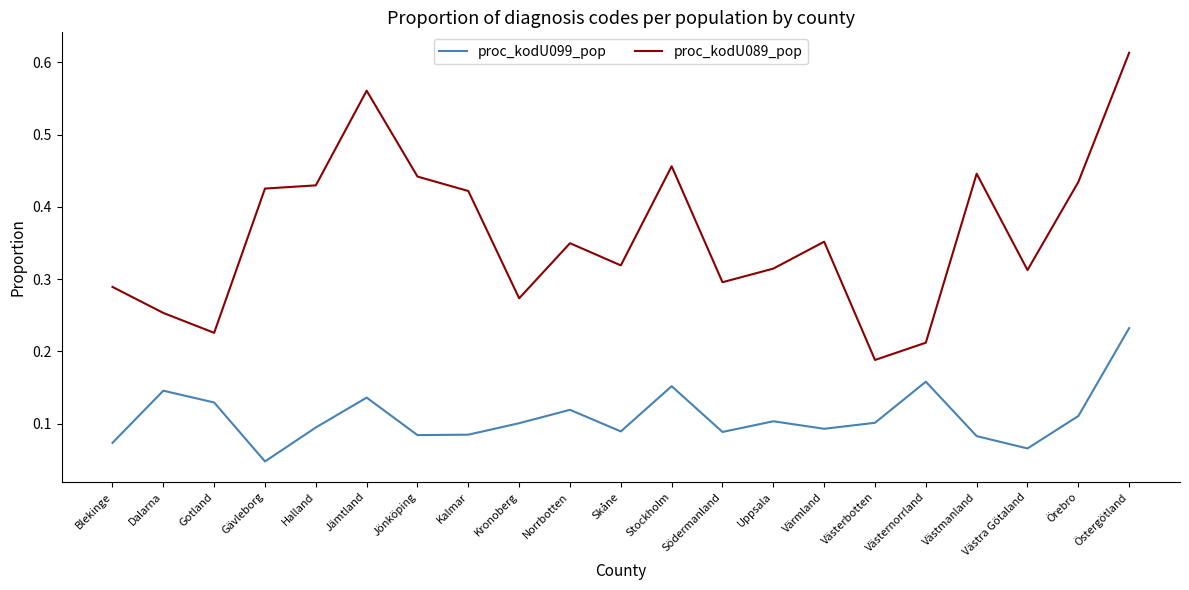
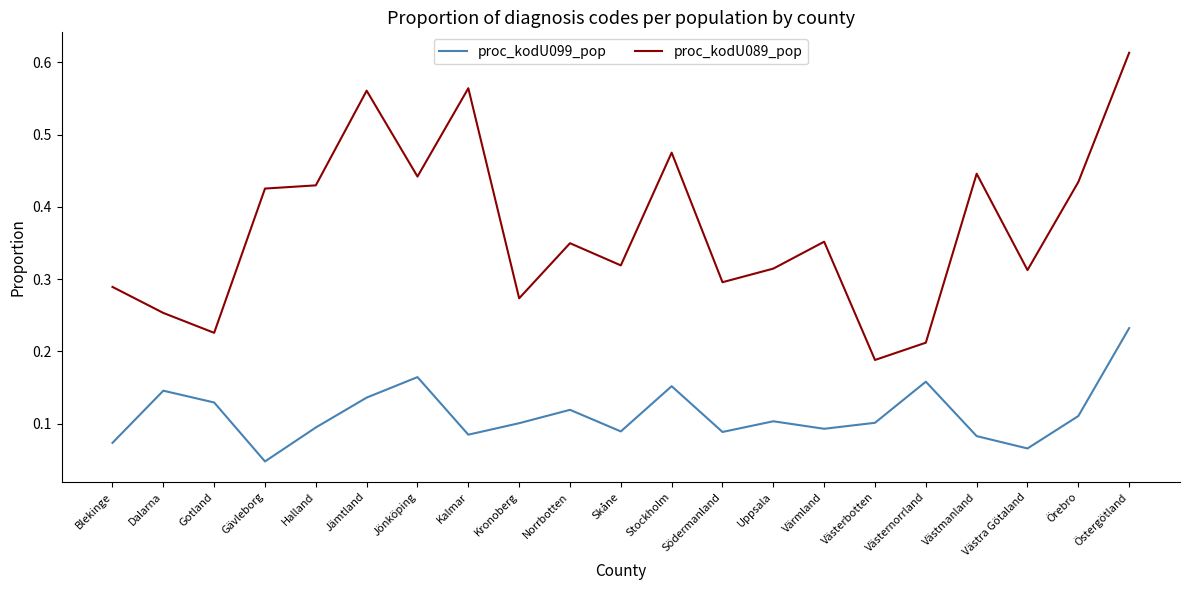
  {
    "proc_kodU099_pop": {
      "Blekinge": 0.07,
      "Dalarna": 0.15,
      "Gotland": 0.13,
      "Gävleborg": 0.05,
      "Halland": 0.09,
      "Jämtland": 0.14,
-     "Jönköping": 0.08,
+     "Jönköping": 0.16,
      "Kalmar": 0.08,
      "Kronoberg": 0.10,
      "Norrbotten": 0.12,
      "Skåne": 0.09,
      "Stockholm": 0.15,
      "Södermanland": 0.09,
      "Uppsala": 0.10,
      "Värmland": 0.09,
      "Västerbotten": 0.10,
      "Västernorrland": 0.16,
      "Västmanland": 0.08,
      "Västra Götaland": 0.07,
      "Örebro": 0.11,
      "Östergötland": 0.23
    },
    "proc_kodU089_pop": {
      "Blekinge": 0.29,
      "Dalarna": 0.25,
      "Gotland": 0.23,
      "Gävleborg": 0.43,
      "Halland": 0.43,
      "Jämtland": 0.56,
      "Jönköping": 0.44,
-     "Kalmar": 0.42,
+     "Kalmar": 0.56,
      "Kronoberg": 0.27,
      "Norrbotten": 0.35,
      "Skåne": 0.32,
-     "Stockholm": 0.46,
+     "Stockholm": 0.48,
      "Södermanland": 0.30,
      "Uppsala": 0.31,
      "Värmland": 0.35,
      "Västerbotten": 0.19,
      "Västernorrland": 0.21,
      "Västmanland": 0.45,
      "Västra Götaland": 0.31,
      "Örebro": 0.43,
      "Östergötland": 0.61
    }
  }
